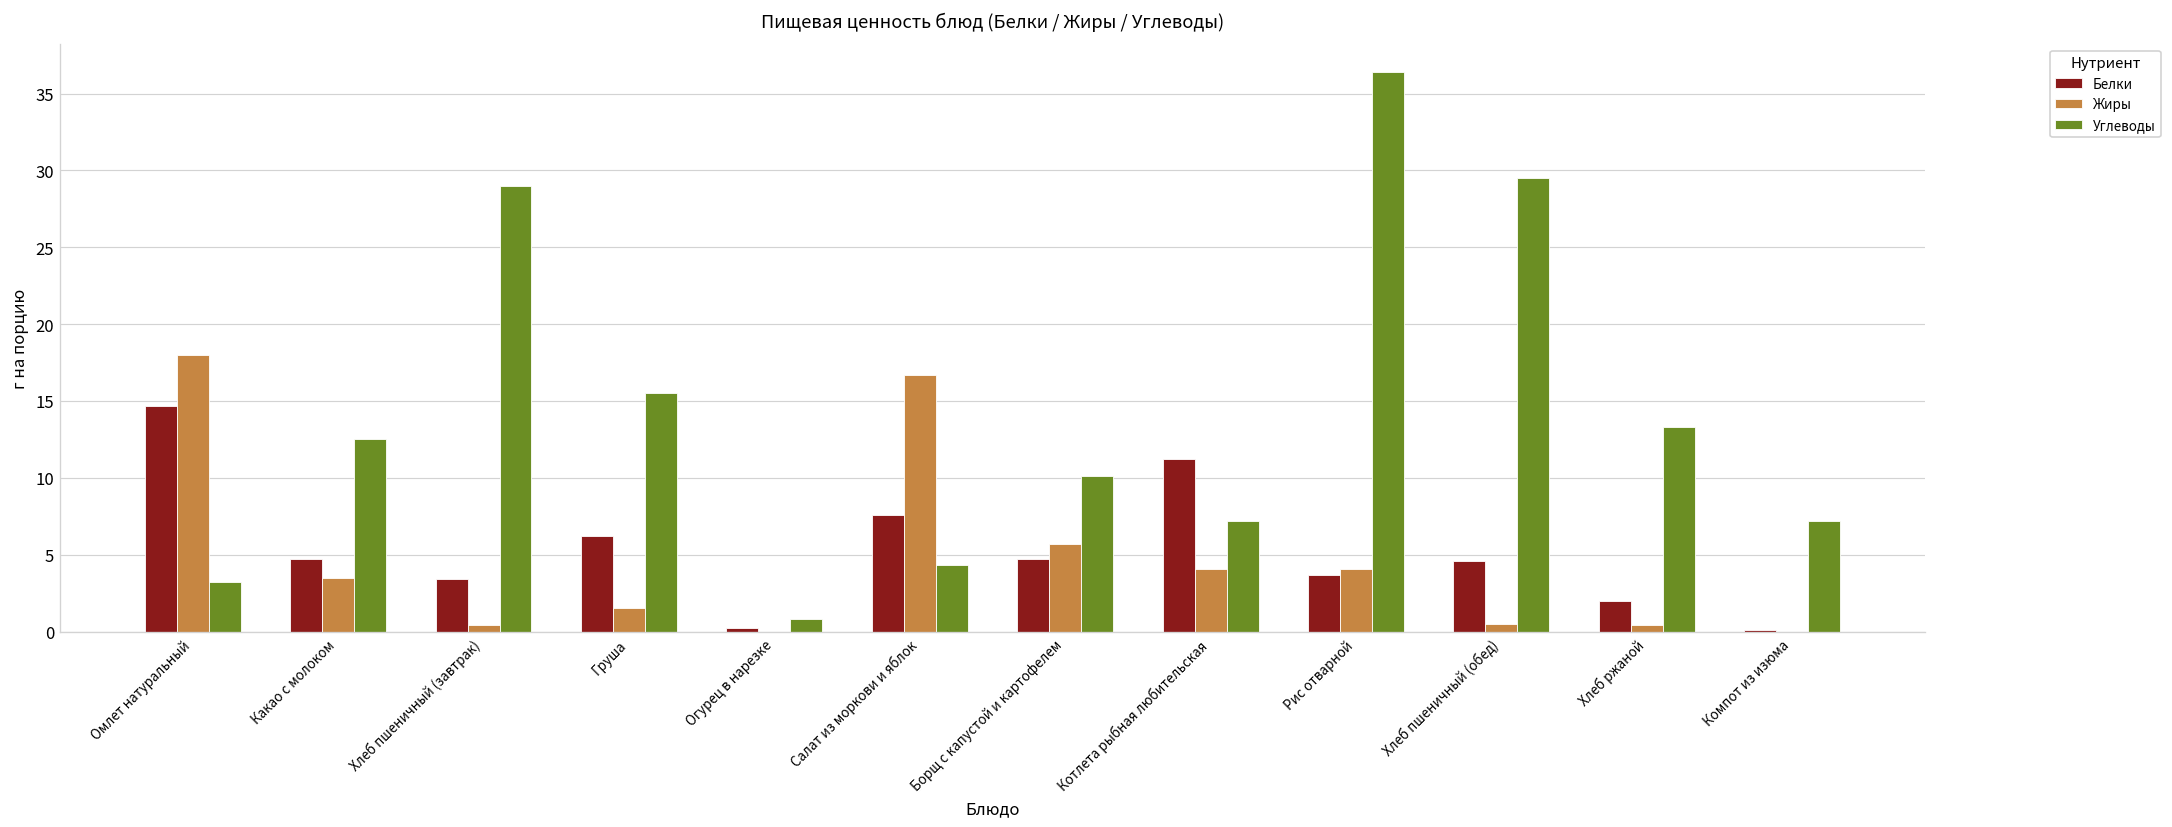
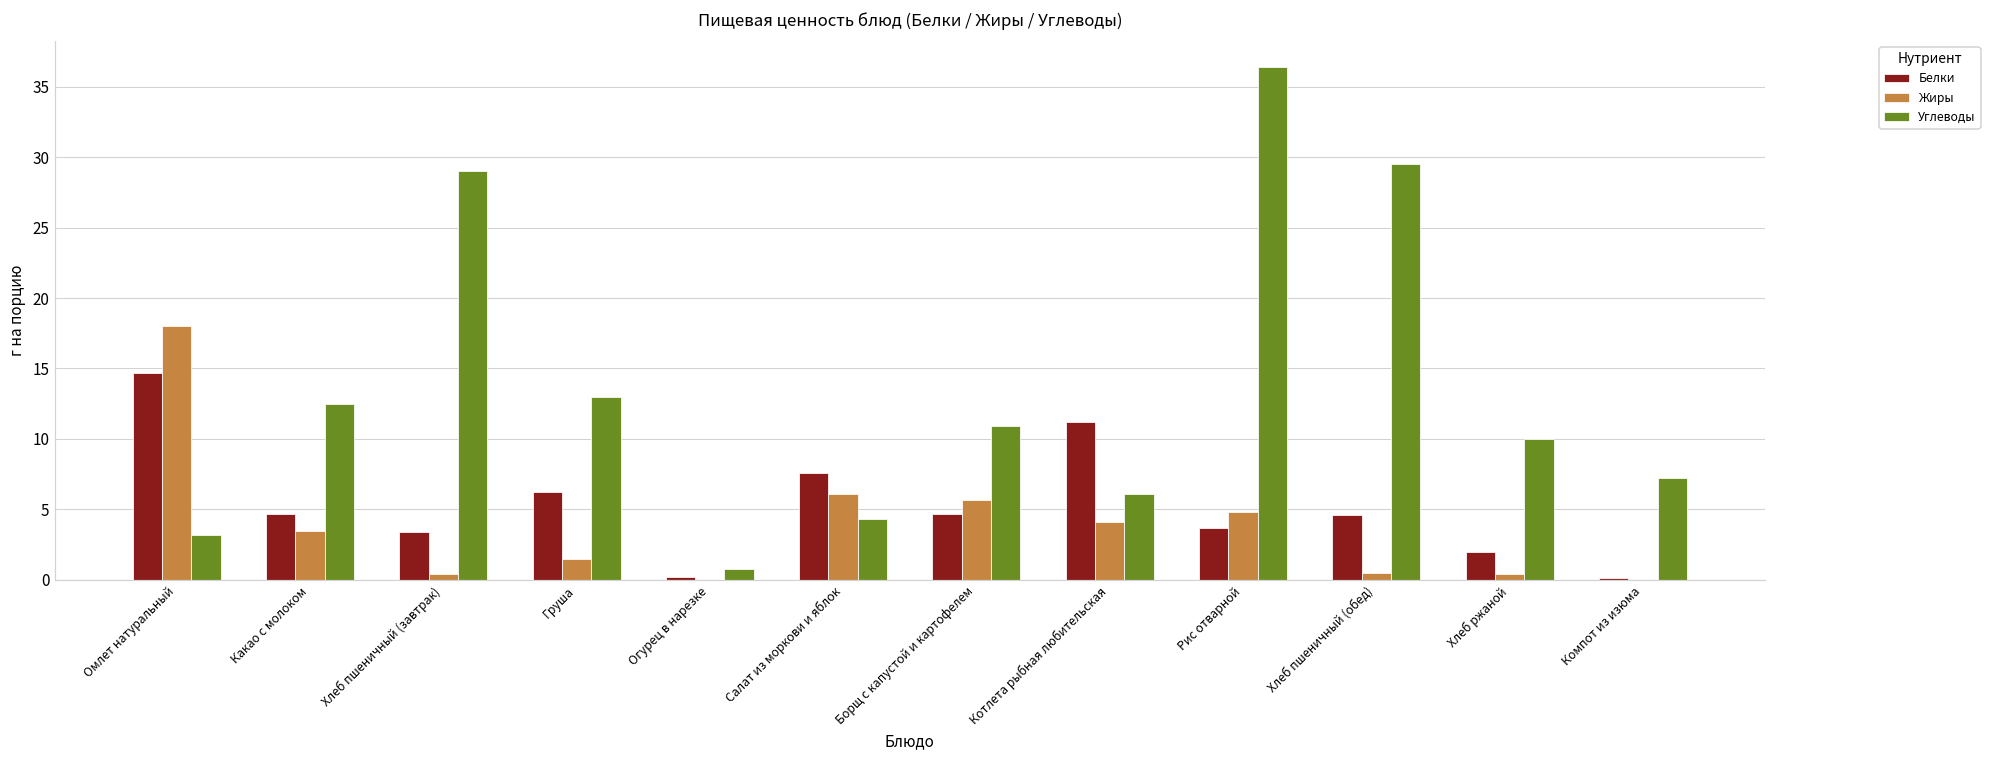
  {
    "Белки": {
      "Омлет натуральный": 14.7,
      "Какао с молоком": 4.7,
      "Хлеб пшеничный (завтрак)": 3.4,
      "Груша": 6.2,
      "Огурец в нарезке": 0.2,
      "Салат из моркови и яблок": 7.6,
      "Борщ с капустой и картофелем": 4.7,
      "Котлета рыбная любительская": 11.2,
      "Рис отварной": 3.7,
      "Хлеб пшеничный (обед)": 4.6,
      "Хлеб ржаной": 2.0
    },
    "Жиры": {
      "Омлет натуральный": 18.0,
      "Какао с молоком": 3.5,
      "Хлеб пшеничный (завтрак)": 0.4,
      "Груша": 1.5,
      "Огурец в нарезке": 0.0,
-     "Салат из моркови и яблок": 16.7,
+     "Салат из моркови и яблок": 6.1,
      "Борщ с капустой и картофелем": 5.7,
      "Котлета рыбная любительская": 4.1,
-     "Рис отварной": 4.1,
+     "Рис отварной": 4.8,
      "Хлеб пшеничный (обед)": 0.5,
      "Хлеб ржаной": 0.4,
      "Компот из изюма": 0.0
    },
    "Углеводы": {
      "Омлет натуральный": 3.2,
      "Какао с молоком": 12.5,
      "Хлеб пшеничный (завтрак)": 29.0,
-     "Груша": 15.5,
+     "Груша": 13.0,
      "Огурец в нарезке": 0.8,
      "Салат из моркови и яблок": 4.3,
-     "Борщ с капустой и картофелем": 10.1,
-     "Котлета рыбная любительская": 7.2,
+     "Борщ с капустой и картофелем": 10.9,
+     "Котлета рыбная любительская": 6.1,
      "Рис отварной": 36.4,
      "Хлеб пшеничный (обед)": 29.5,
-     "Хлеб ржаной": 13.3,
+     "Хлеб ржаной": 10.0,
      "Компот из изюма": 7.2
    }
  }
